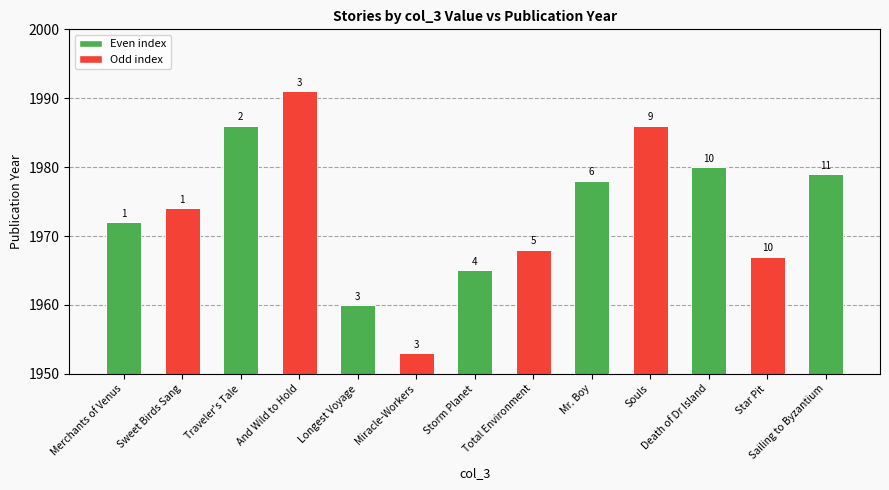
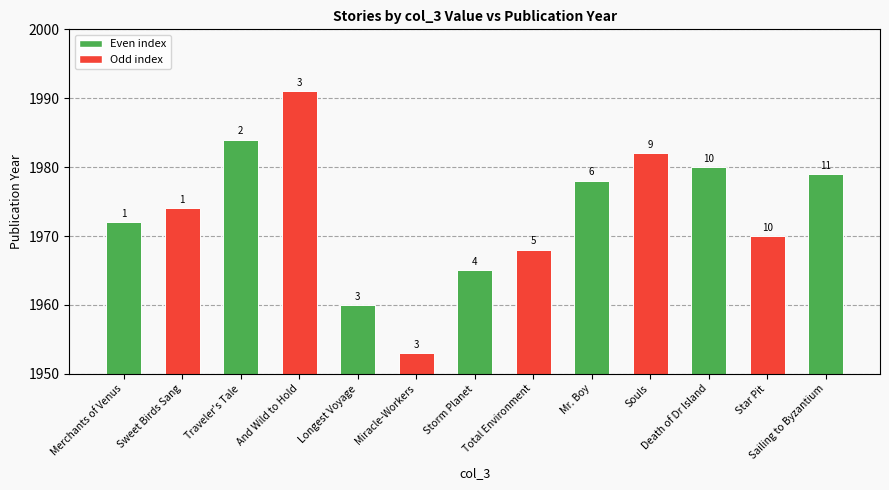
  {
-   "Traveler's Tale": 1986,
-   "Souls": 1986,
-   "Star Pit": 1967
+   "Traveler's Tale": 1984,
+   "Souls": 1982,
+   "Star Pit": 1970
  }
